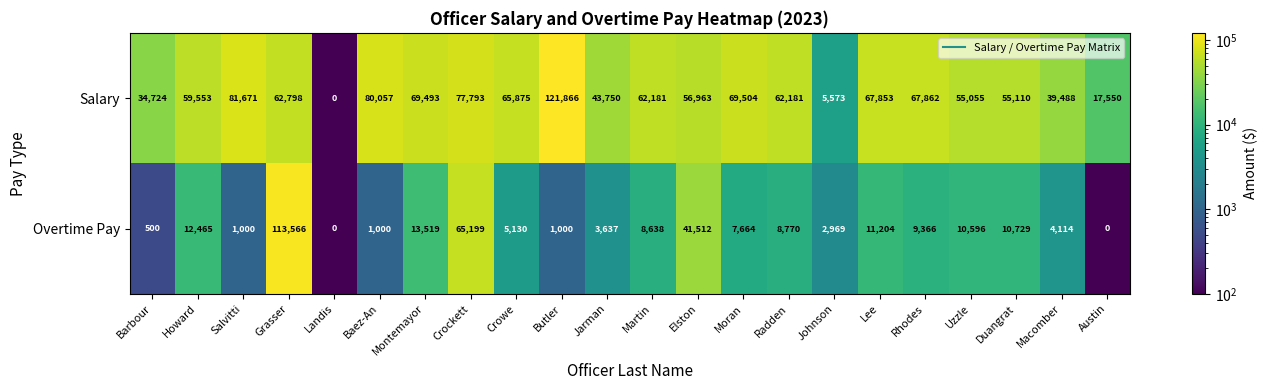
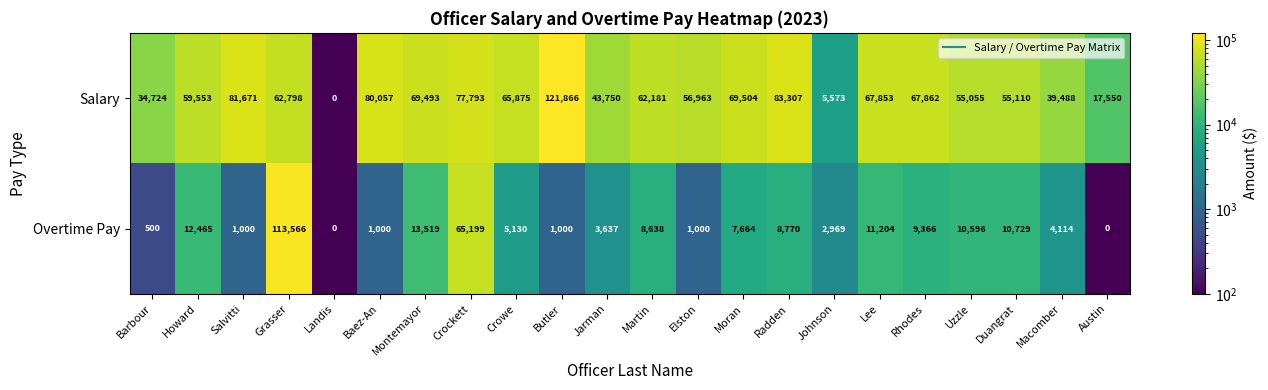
  {
    "Salary": {
      "Barbour": "34,724",
      "Howard": "59,553",
      "Salvitti": "81,671",
      "Grasser": "62,798",
      "Landis": "0",
      "Baez-An": "80,057",
      "Montemayor": "69,493",
      "Crockett": "77,793",
      "Crowe": "65,875",
      "Butler": "121,866",
      "Jarman": "43,750",
      "Martin": "62,181",
      "Elston": "56,963",
      "Moran": "69,504",
-     "Radden": "62,181",
+     "Radden": "83,307",
      "Johnson": "5,573",
      "Lee": "67,853",
      "Rhodes": "67,862",
      "Uzzle": "55,055",
      "Duangrat": "55,110",
      "Macomber": "39,488",
      "Austin": "17,550"
    },
    "Overtime Pay": {
      "Barbour": "500",
      "Howard": "12,465",
      "Salvitti": "1,000",
      "Grasser": "113,566",
      "Landis": "0",
      "Baez-An": "1,000",
      "Montemayor": "13,519",
      "Crockett": "65,199",
      "Crowe": "5,130",
      "Butler": "1,000",
      "Jarman": "3,637",
      "Martin": "8,638",
-     "Elston": "41,512",
+     "Elston": "1,000",
      "Moran": "7,664",
      "Radden": "8,770",
      "Johnson": "2,969",
      "Lee": "11,204",
      "Rhodes": "9,366",
      "Uzzle": "10,596",
      "Duangrat": "10,729",
      "Macomber": "4,114",
      "Austin": "0"
    }
  }
